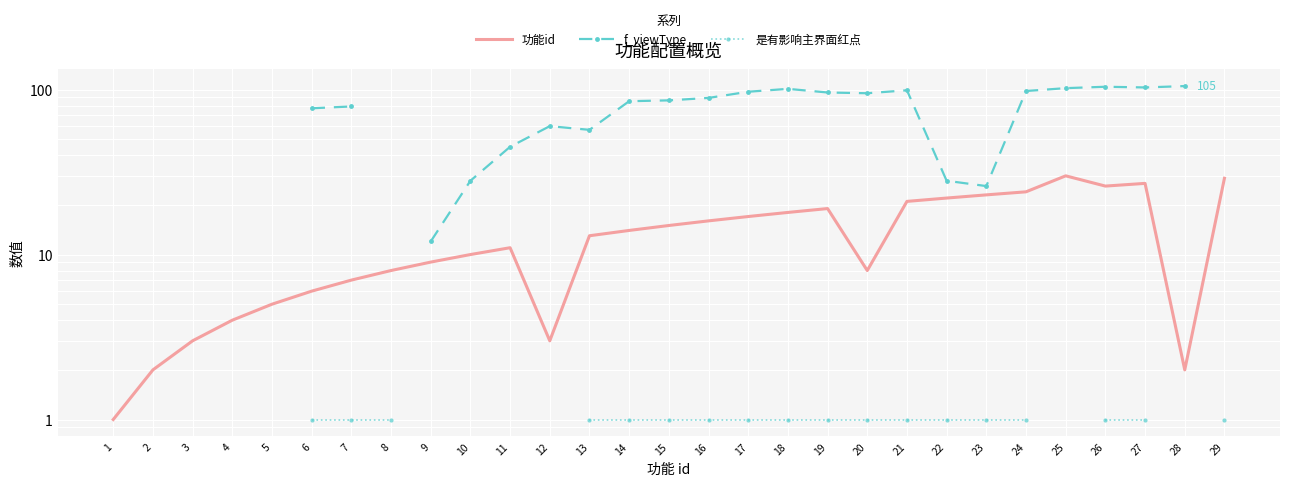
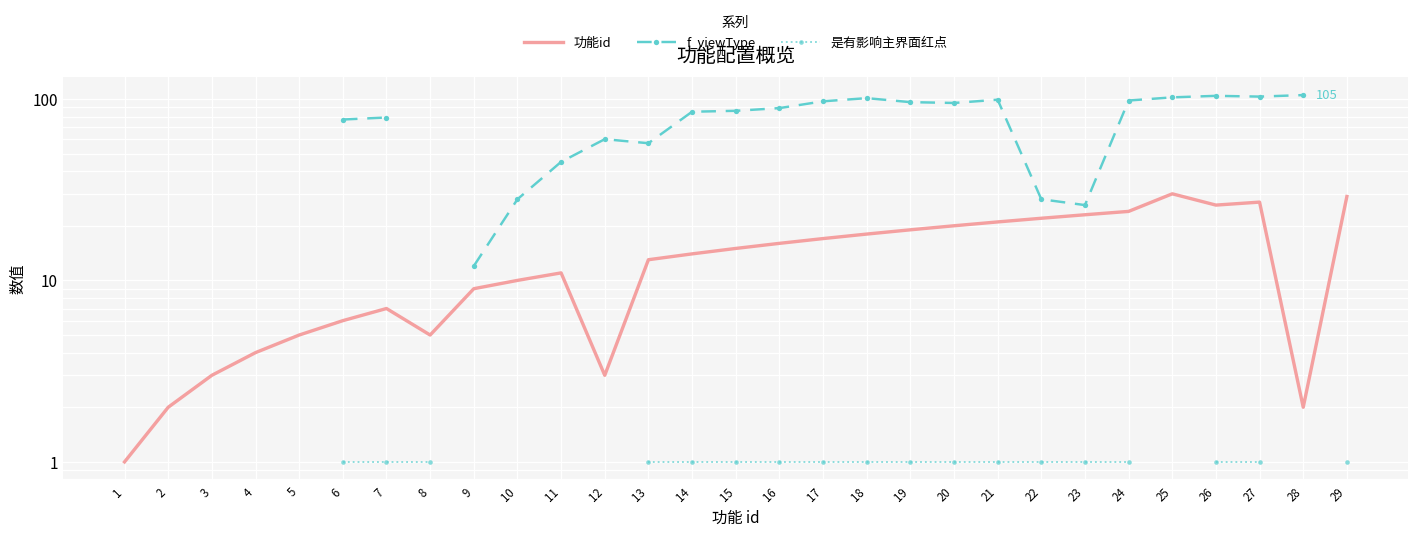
  {
    "功能id": {
      "1": 1,
      "2": 2,
      "3": 3,
      "4": 4,
      "5": 5,
      "6": 6,
      "7": 7,
-     "8": 8,
+     "8": 5,
      "9": 9,
      "10": 10,
      "11": 11,
      "12": 3,
      "13": 13,
      "14": 14,
      "15": 15,
      "16": 16,
      "17": 17,
      "18": 18,
      "19": 19,
-     "20": 8,
+     "20": 20,
      "21": 21,
      "22": 22,
      "23": 23,
      "24": 24,
      "25": 30,
      "26": 26,
      "27": 27,
      "28": 2,
      "29": 29
    }
  }
